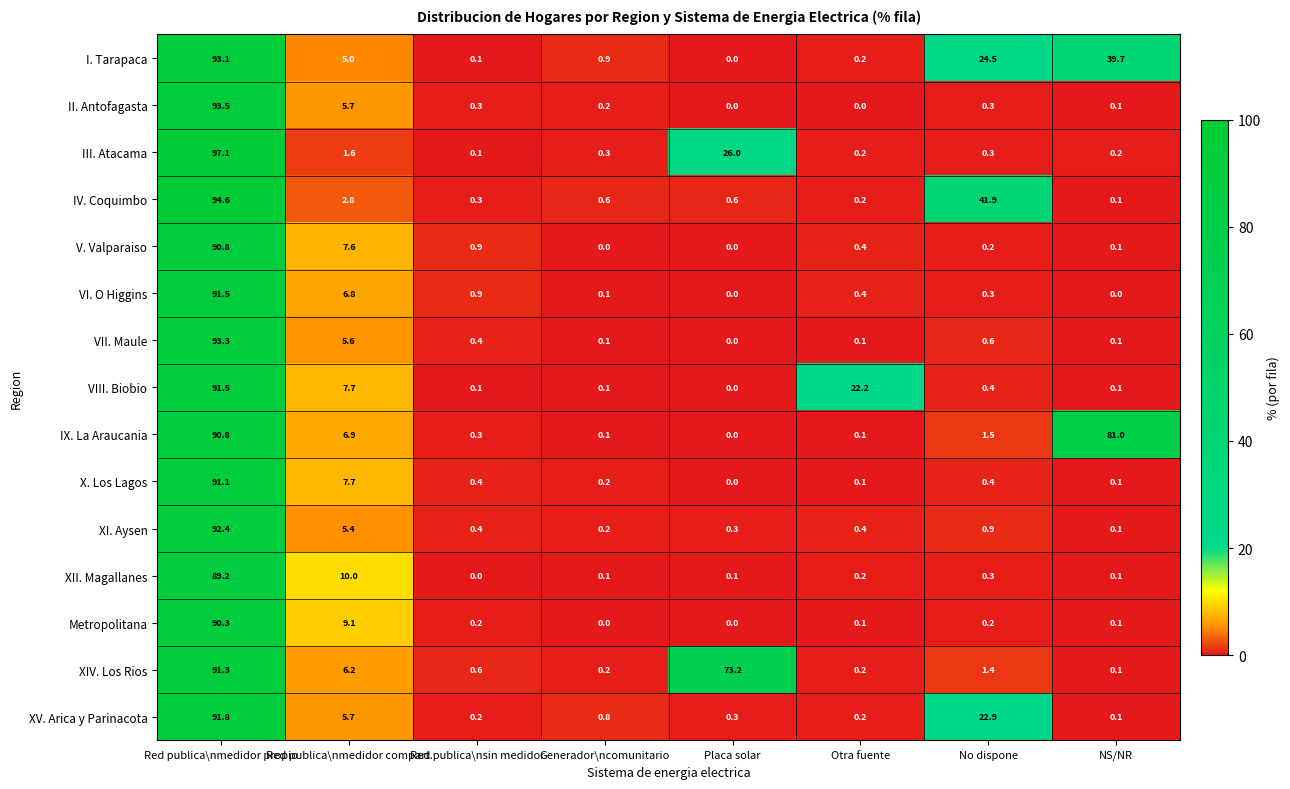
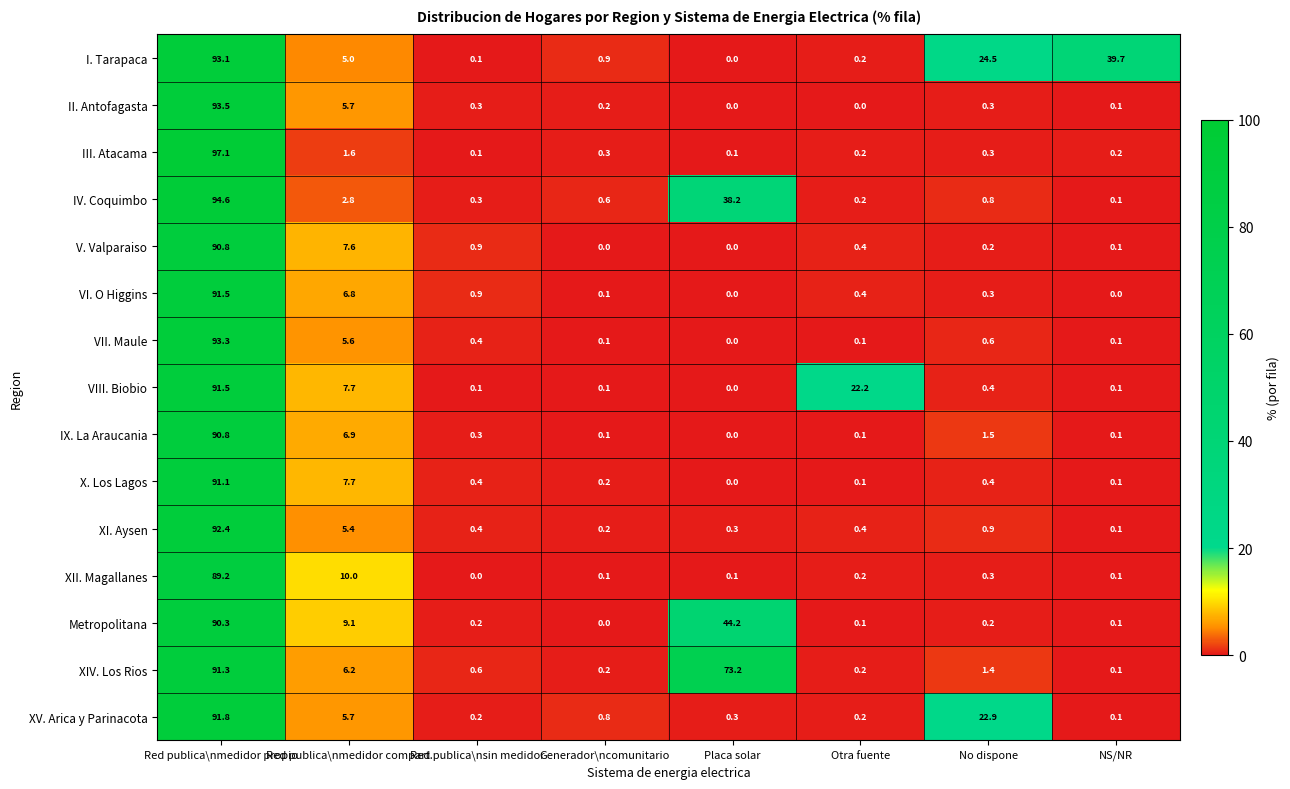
  {
    "I. Tarapaca": {
      "Generador\\ncomunitario": 0.9,
      "Placa solar": 0.0,
      "Otra fuente": 0.2,
      "No dispone": 24.5,
      "NS/NR": 39.7
    },
    "II. Antofagasta": {
      "Generador\\ncomunitario": 0.2,
      "Placa solar": 0.0,
      "Otra fuente": 0.0,
      "No dispone": 0.3,
      "NS/NR": 0.1
    },
    "III. Atacama": {
      "Generador\\ncomunitario": 0.3,
-     "Placa solar": 26.0,
+     "Placa solar": 0.1,
      "Otra fuente": 0.2,
      "No dispone": 0.3,
      "NS/NR": 0.2
    },
    "IV. Coquimbo": {
      "Generador\\ncomunitario": 0.6,
-     "Placa solar": 0.6,
+     "Placa solar": 38.2,
      "Otra fuente": 0.2,
-     "No dispone": 41.9,
+     "No dispone": 0.8,
      "NS/NR": 0.1
    },
    "V. Valparaiso": {
      "Generador\\ncomunitario": 0.0,
      "Placa solar": 0.0,
      "Otra fuente": 0.4,
      "No dispone": 0.2,
      "NS/NR": 0.1
    },
    "VI. O Higgins": {
      "Generador\\ncomunitario": 0.1,
      "Placa solar": 0.0,
      "Otra fuente": 0.4,
      "No dispone": 0.3,
      "NS/NR": 0.0
    },
    "VII. Maule": {
      "Generador\\ncomunitario": 0.1,
      "Placa solar": 0.0,
      "Otra fuente": 0.1,
      "No dispone": 0.6,
      "NS/NR": 0.1
    },
    "VIII. Biobio": {
      "Generador\\ncomunitario": 0.1,
      "Placa solar": 0.0,
      "Otra fuente": 22.2,
      "No dispone": 0.4,
      "NS/NR": 0.1
    },
    "IX. La Araucania": {
      "Generador\\ncomunitario": 0.1,
      "Placa solar": 0.0,
      "Otra fuente": 0.1,
      "No dispone": 1.5,
-     "NS/NR": 81.0
+     "NS/NR": 0.1
    },
    "X. Los Lagos": {
      "Generador\\ncomunitario": 0.2,
      "Placa solar": 0.0,
      "Otra fuente": 0.1,
      "No dispone": 0.4,
      "NS/NR": 0.1
    },
    "XI. Aysen": {
      "Generador\\ncomunitario": 0.2,
      "Placa solar": 0.3,
      "Otra fuente": 0.4,
      "No dispone": 0.9,
      "NS/NR": 0.1
    },
    "XII. Magallanes": {
      "Generador\\ncomunitario": 0.1,
      "Placa solar": 0.1,
      "Otra fuente": 0.2,
      "No dispone": 0.3,
      "NS/NR": 0.1
    },
    "Metropolitana": {
      "Generador\\ncomunitario": 0.0,
-     "Placa solar": 0.0,
+     "Placa solar": 44.2,
      "Otra fuente": 0.1,
      "No dispone": 0.2,
      "NS/NR": 0.1
    },
    "XIV. Los Rios": {
      "Generador\\ncomunitario": 0.2,
      "Placa solar": 73.2,
      "Otra fuente": 0.2,
      "No dispone": 1.4,
      "NS/NR": 0.1
    },
    "XV. Arica y Parinacota": {
      "Generador\\ncomunitario": 0.8,
      "Placa solar": 0.3,
      "Otra fuente": 0.2,
      "No dispone": 22.9,
      "NS/NR": 0.1
    }
  }
